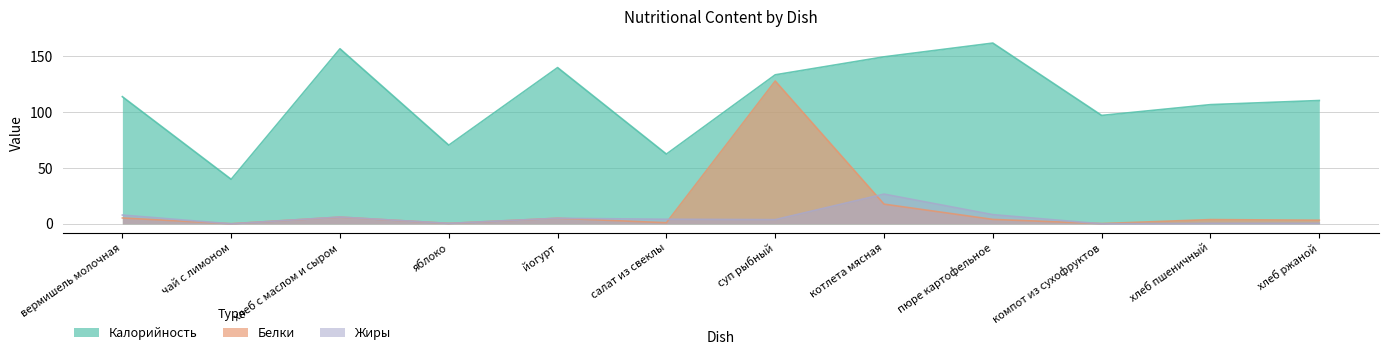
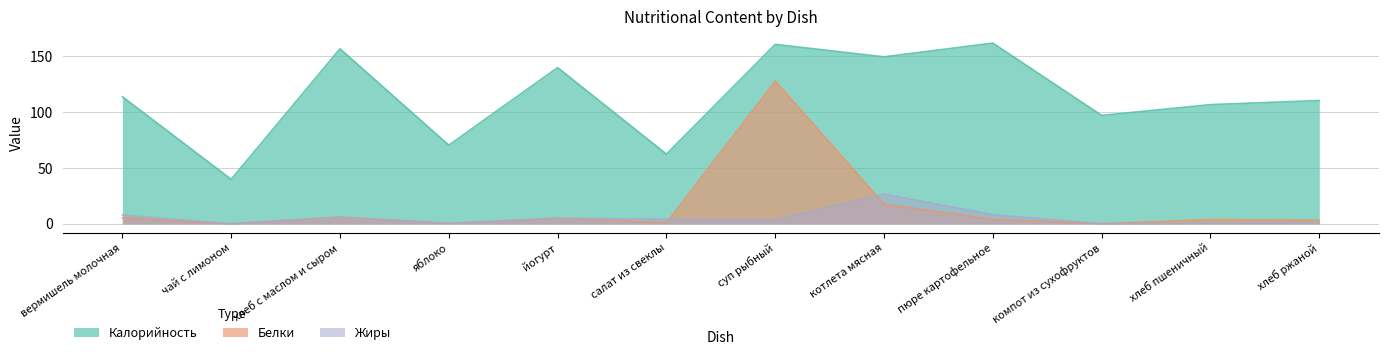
  {
    "Калорийность": {
      "вермишель молочная": 114,
      "чай с лимоном": 40,
      "хлеб с маслом и сыром": 157,
      "яблоко": 71,
      "йогурт": 140,
      "салат из свеклы": 63,
-     "суп рыбный": 134,
+     "суп рыбный": 161,
      "котлета мясная": 150,
      "пюре картофельное": 162,
      "компот из сухофруктов": 97,
      "хлеб пшеничный": 107,
      "хлеб ржаной": 111
    },
    "Белки": {
      "вермишель молочная": 5,
      "салат из свеклы": 1,
      "суп рыбный": 128,
      "котлета мясная": 18,
      "пюре картофельное": 4,
      "хлеб пшеничный": 4,
      "хлеб ржаной": 3
    },
    "Жиры": {
      "вермишель молочная": 8,
      "салат из свеклы": 4,
      "суп рыбный": 4,
      "котлета мясная": 27,
      "пюре картофельное": 8,
      "хлеб пшеничный": 0,
      "хлеб ржаной": 1
    }
  }
